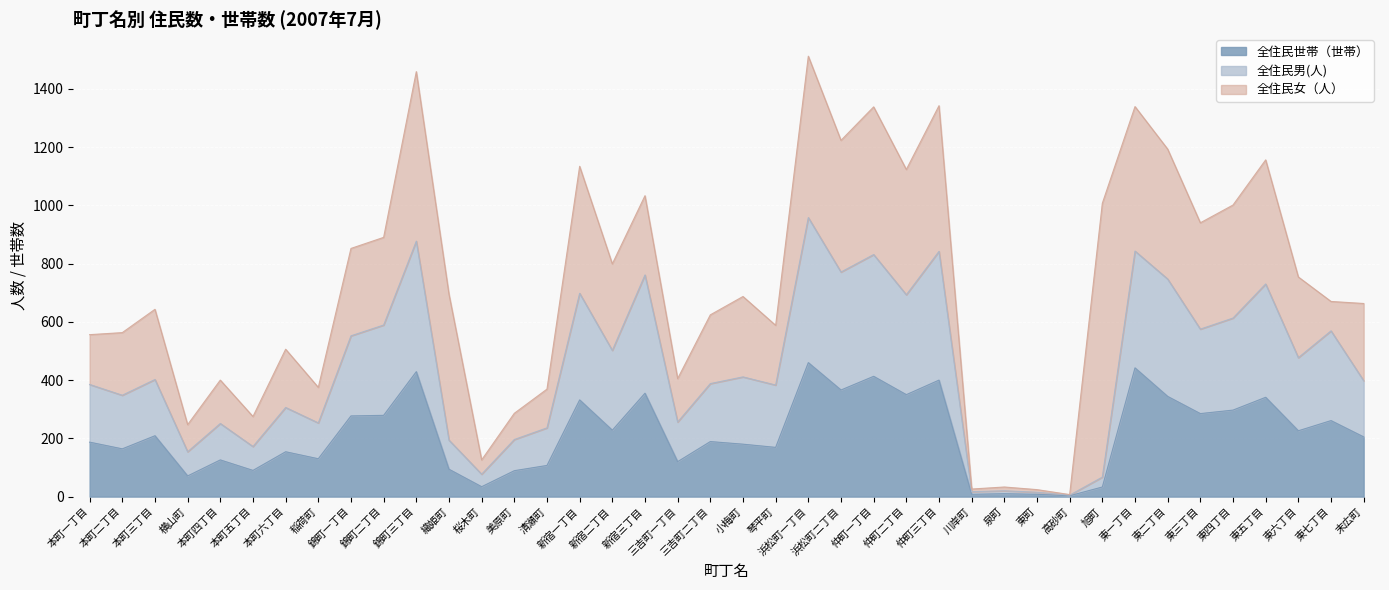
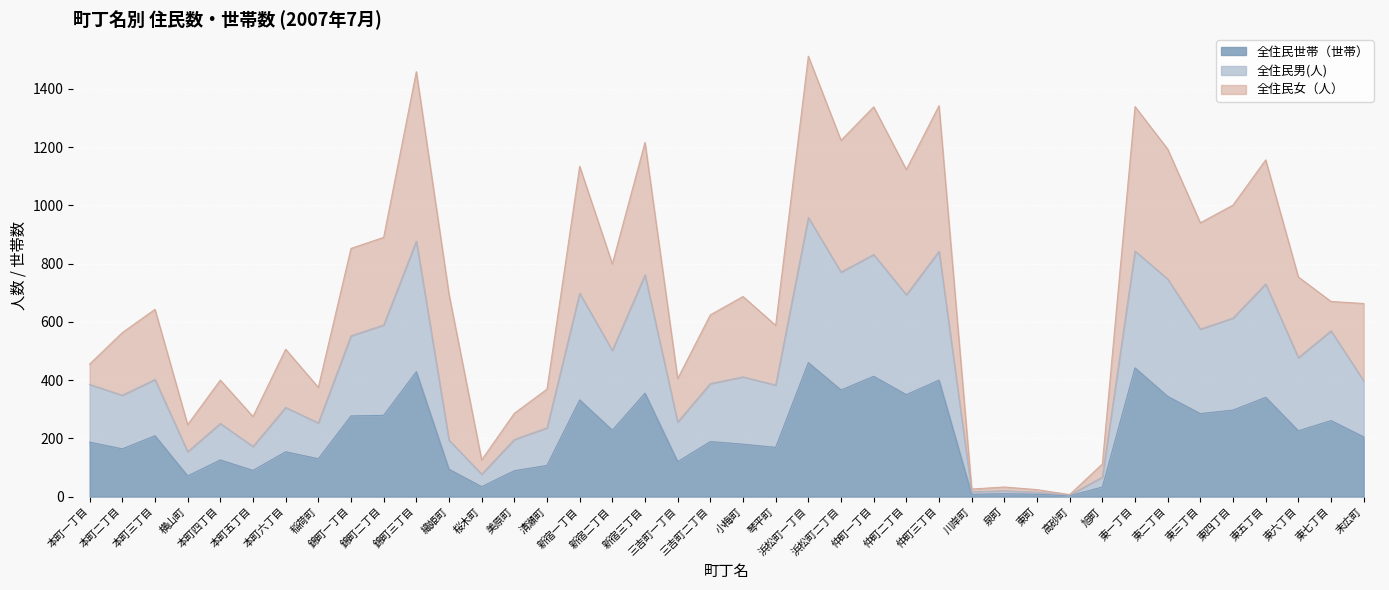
  {
    "全住民女（人）": {
-     "本町一丁目": 170,
+     "本町一丁目": 70,
      "本町二丁目": 220,
      "本町三丁目": 240,
      "横山町": 90,
      "本町四丁目": 150,
      "本町五丁目": 100,
      "本町六丁目": 200,
      "稲荷町": 120,
      "錦町一丁目": 300,
      "錦町二丁目": 300,
      "錦町三丁目": 580,
      "織姫町": 500,
      "桜木町": 50,
      "美原町": 90,
      "清瀬町": 130,
      "新宿一丁目": 440,
      "新宿二丁目": 300,
-     "新宿三丁目": 270,
+     "新宿三丁目": 460,
      "三吉町一丁目": 150,
      "三吉町二丁目": 240,
      "小梅町": 280,
      "琴平町": 210,
      "浜松町一丁目": 550,
      "浜松町二丁目": 450,
      "仲町一丁目": 510,
      "仲町二丁目": 430,
      "仲町三丁目": 500,
      "川岸町": 10,
      "泉町": 10,
      "東町": 10,
-     "旭町": 940,
+     "旭町": 50,
      "東一丁目": 500,
      "東二丁目": 450,
      "東三丁目": 370,
      "東四丁目": 390,
      "東五丁目": 430,
      "東六丁目": 280,
      "東七丁目": 100,
      "末広町": 270
    }
  }
